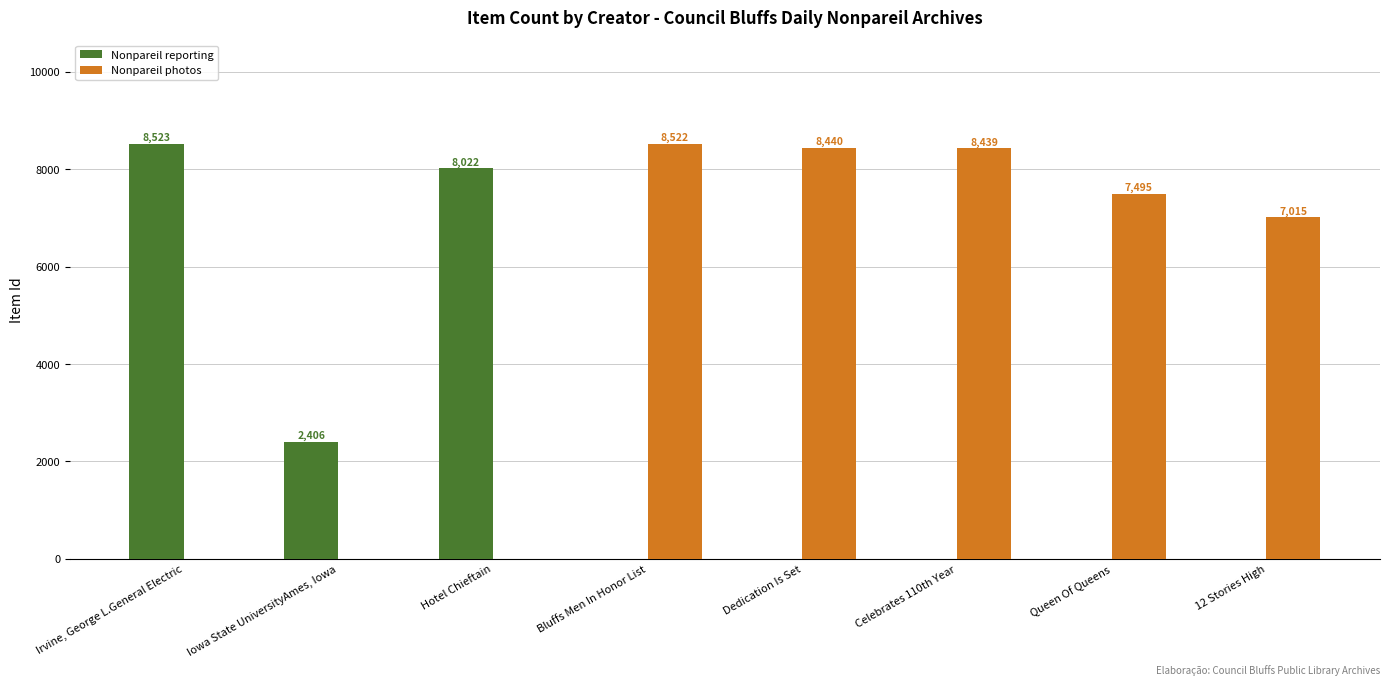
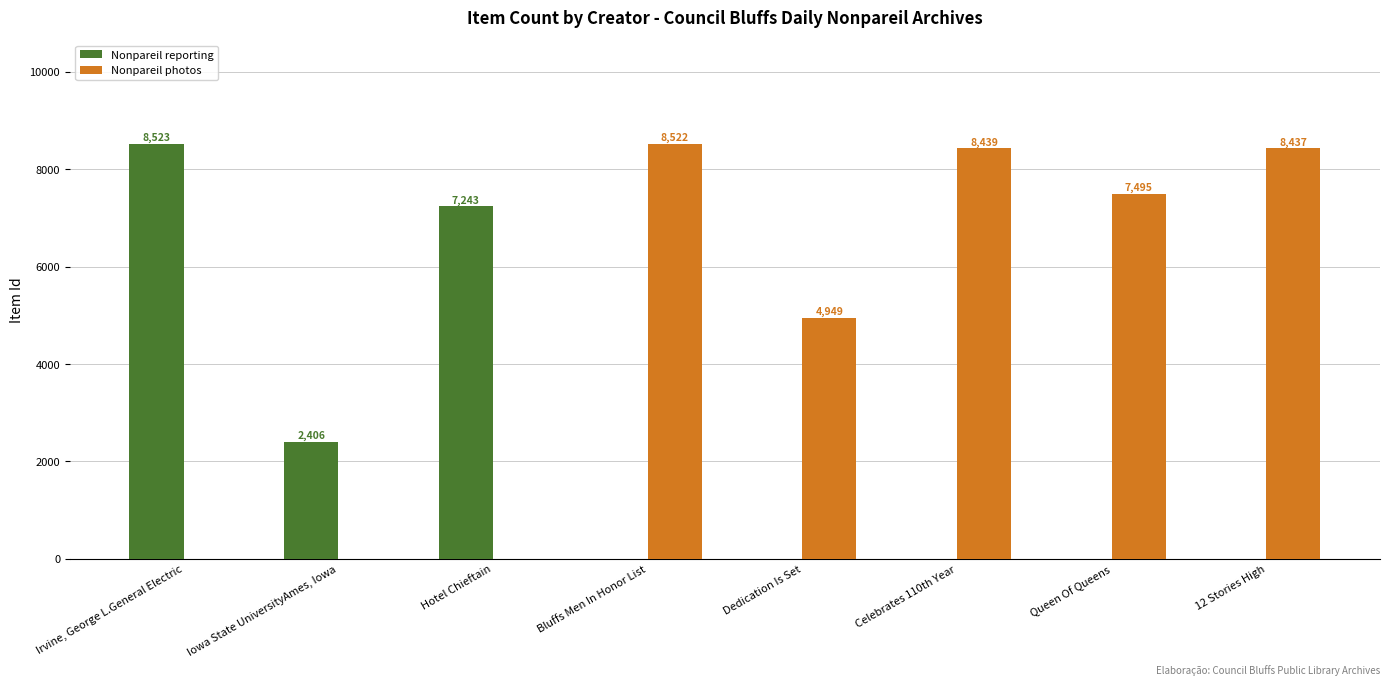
  {
    "Nonpareil reporting": {
      "Irvine, George L.General Electric": "8,523",
      "Iowa State UniversityAmes, Iowa": "2,406",
-     "Hotel Chieftain": "8,022"
+     "Hotel Chieftain": "7,243"
    },
    "Nonpareil photos": {
      "Bluffs Men In Honor List": "8,522",
-     "Dedication Is Set": "8,440",
+     "Dedication Is Set": "4,949",
      "Celebrates 110th Year": "8,439",
      "Queen Of Queens": "7,495",
-     "12 Stories High": "7,015"
+     "12 Stories High": "8,437"
    }
  }
